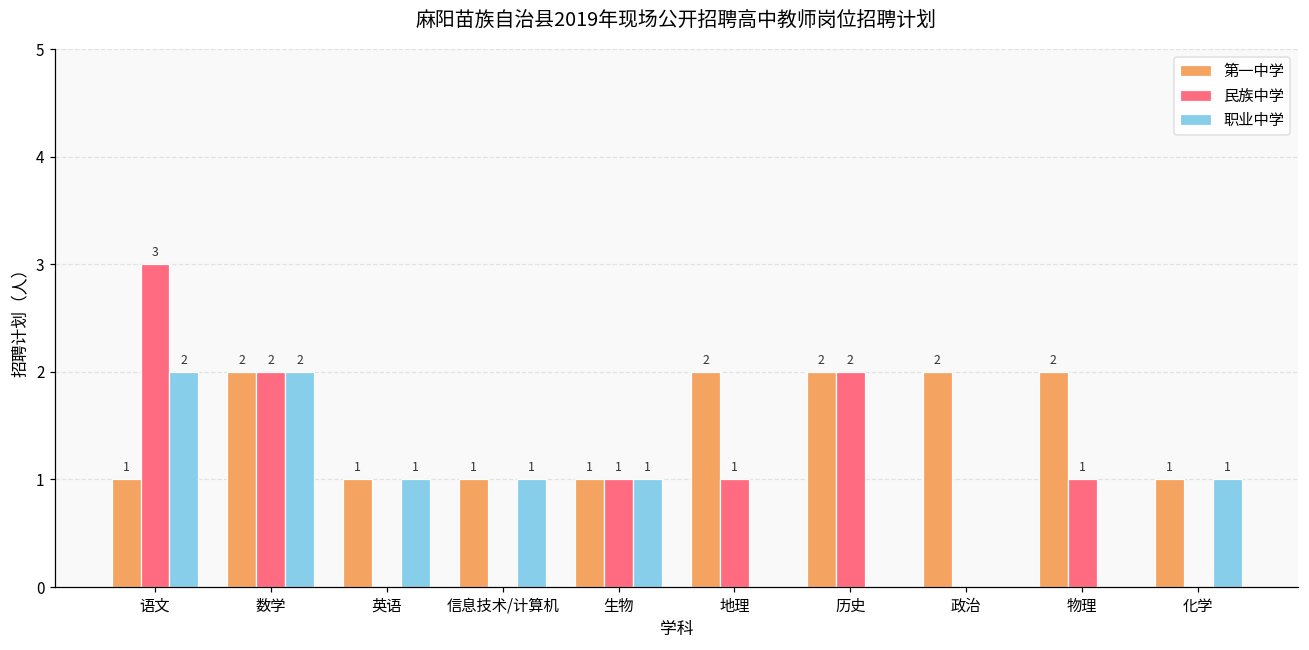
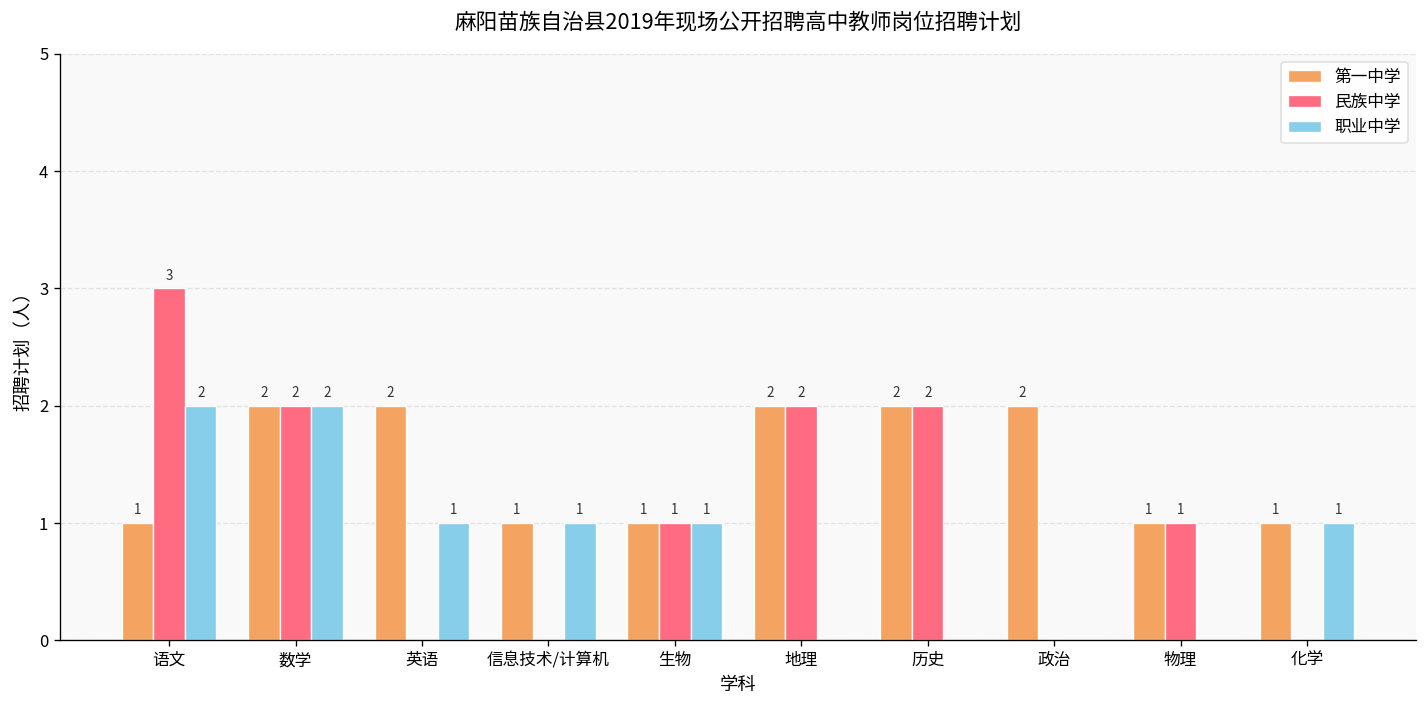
  {
    "第一中学": {
      "语文": 1,
      "数学": 2,
-     "英语": 1,
+     "英语": 2,
      "信息技术/计算机": 1,
      "生物": 1,
      "地理": 2,
      "历史": 2,
      "政治": 2,
-     "物理": 2,
+     "物理": 1,
      "化学": 1
    },
    "民族中学": {
      "语文": 3,
      "数学": 2,
      "生物": 1,
-     "地理": 1,
+     "地理": 2,
      "历史": 2,
      "物理": 1
    },
    "职业中学": {
      "语文": 2,
      "数学": 2,
      "英语": 1,
      "信息技术/计算机": 1,
      "生物": 1,
      "化学": 1
    }
  }
